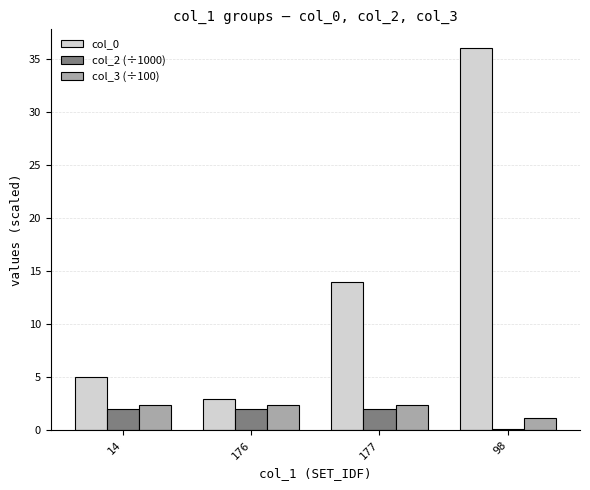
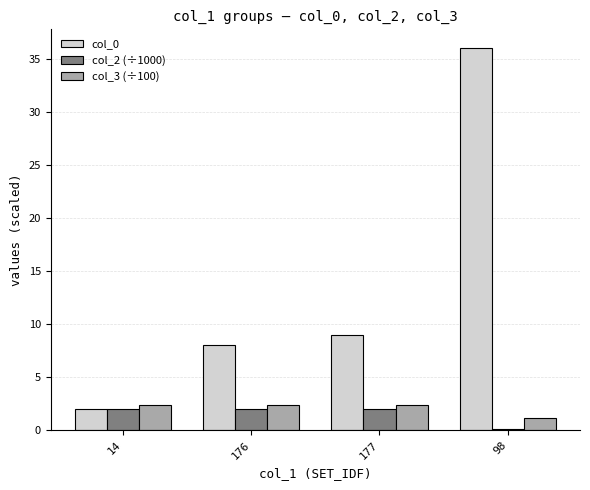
  {
    "col_0": {
-     "14": 5,
-     "176": 3,
-     "177": 14,
+     "14": 2,
+     "176": 8,
+     "177": 9,
      "98": 36
    },
    "col_2 (÷1000)": {
      "14": 2,
      "176": 2,
      "177": 2
    },
    "col_3 (÷100)": {
      "14": 2.4,
      "176": 2.4,
      "177": 2.4,
      "98": 1
    }
  }
